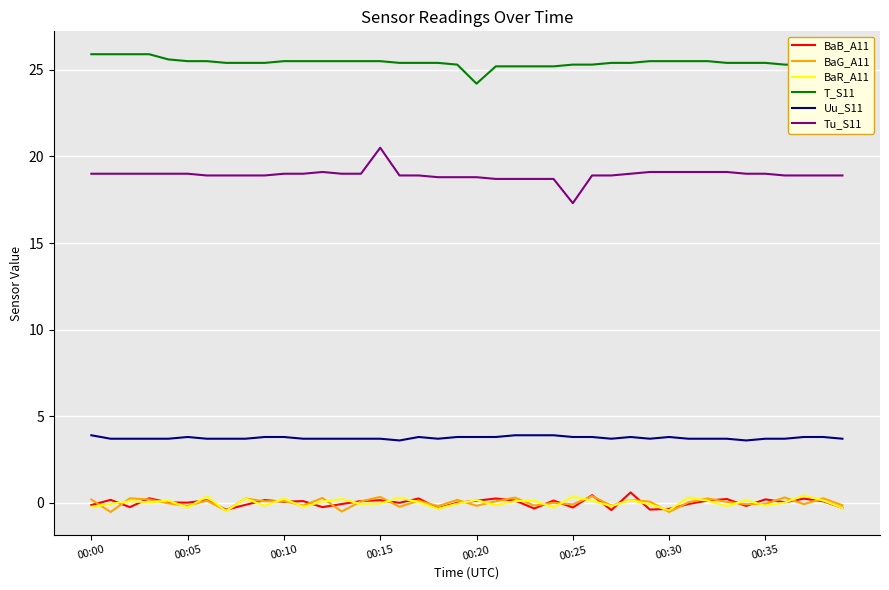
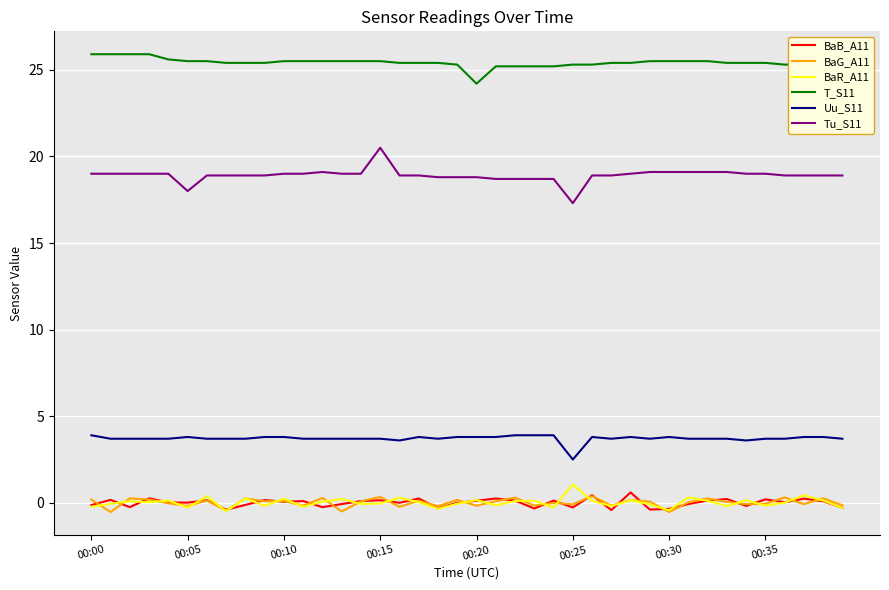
  {
    "BaB_A11": {
      "00:05": 0.0,
      "00:15": 0.2,
      "00:25": -0.3,
      "00:35": 0.2
    },
    "BaG_A11": {
      "00:00": 0.2,
      "00:15": 0.3,
      "00:20": -0.2,
      "00:25": -0.1
    },
    "BaR_A11": {
      "00:15": 0.0,
-     "00:25": 0.4
+     "00:25": 1.1
    },
    "T_S11": {
      "00:00": 25.9,
      "00:05": 25.5,
      "00:10": 25.5,
      "00:15": 25.5,
      "00:20": 24.2,
      "00:25": 25.3,
      "00:30": 25.5,
      "00:35": 25.4
    },
    "Uu_S11": {
      "00:00": 3.9,
      "00:05": 3.8,
      "00:10": 3.8,
      "00:15": 3.7,
      "00:20": 3.8,
-     "00:25": 3.8,
+     "00:25": 2.5,
      "00:30": 3.8,
      "00:35": 3.7
    },
    "Tu_S11": {
      "00:00": 19,
-     "00:05": 19,
+     "00:05": 18,
      "00:10": 19,
      "00:15": 20.5,
      "00:20": 18.8,
      "00:25": 17.3,
      "00:30": 19,
      "00:35": 19
    }
  }
